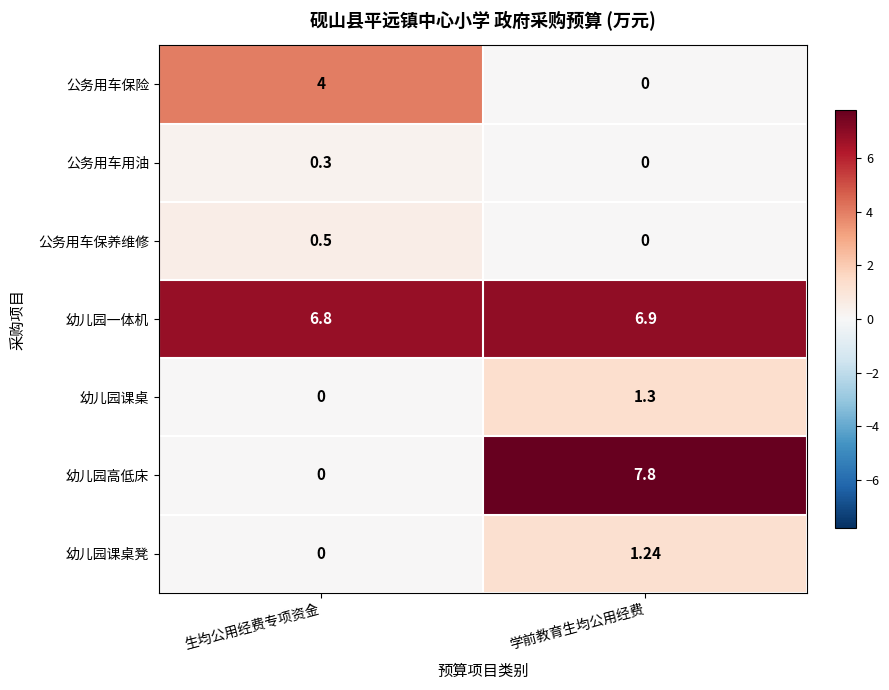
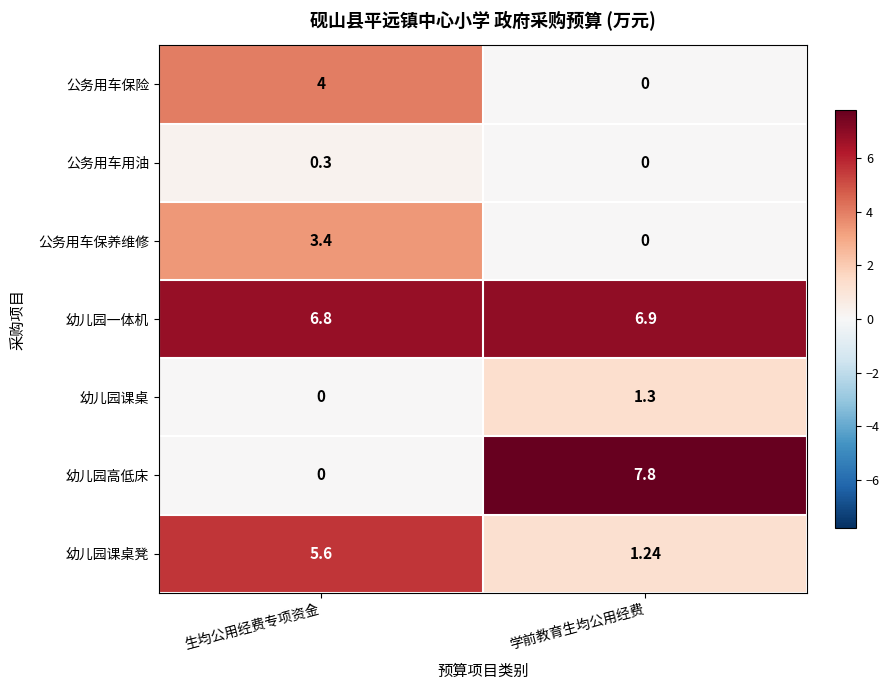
  {
    "公务用车保险": {
      "生均公用经费专项资金": 4,
      "学前教育生均公用经费": 0
    },
    "公务用车用油": {
      "生均公用经费专项资金": 0.3,
      "学前教育生均公用经费": 0
    },
    "公务用车保养维修": {
-     "生均公用经费专项资金": 0.5,
+     "生均公用经费专项资金": 3.4,
      "学前教育生均公用经费": 0
    },
    "幼儿园一体机": {
      "生均公用经费专项资金": 6.8,
      "学前教育生均公用经费": 6.9
    },
    "幼儿园课桌": {
      "生均公用经费专项资金": 0,
      "学前教育生均公用经费": 1.3
    },
    "幼儿园高低床": {
      "生均公用经费专项资金": 0,
      "学前教育生均公用经费": 7.8
    },
    "幼儿园课桌凳": {
-     "生均公用经费专项资金": 0,
+     "生均公用经费专项资金": 5.6,
      "学前教育生均公用经费": 1.24
    }
  }
